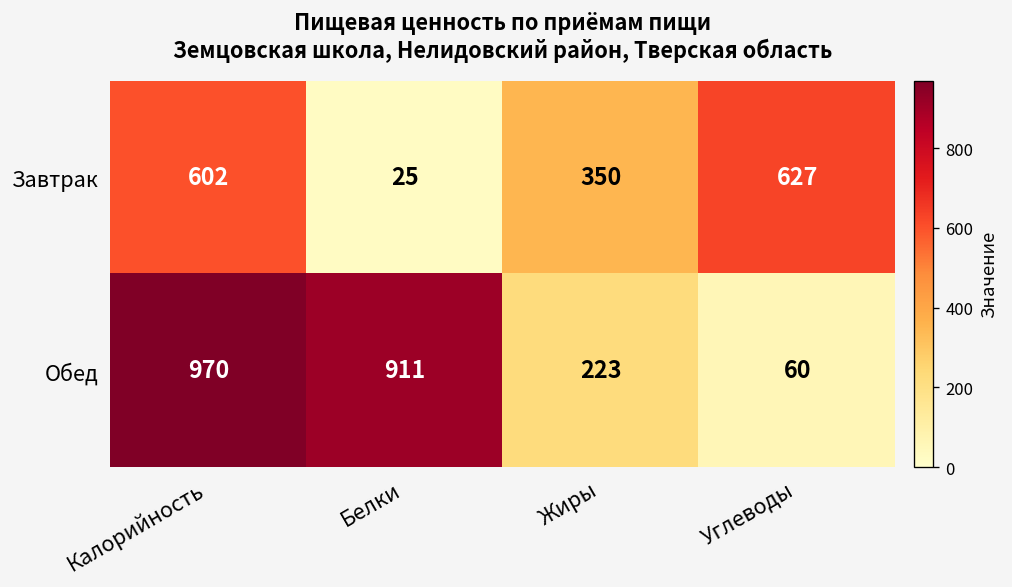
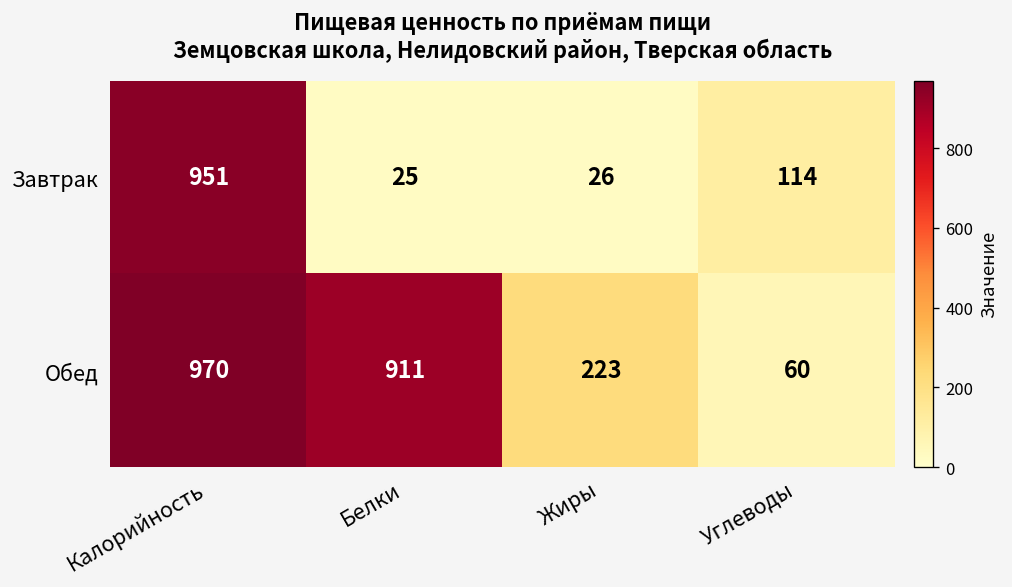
  {
    "Завтрак": {
-     "Калорийность": 602,
+     "Калорийность": 951,
      "Белки": 25,
-     "Жиры": 350,
-     "Углеводы": 627
+     "Жиры": 26,
+     "Углеводы": 114
    },
    "Обед": {
      "Калорийность": 970,
      "Белки": 911,
      "Жиры": 223,
      "Углеводы": 60
    }
  }
